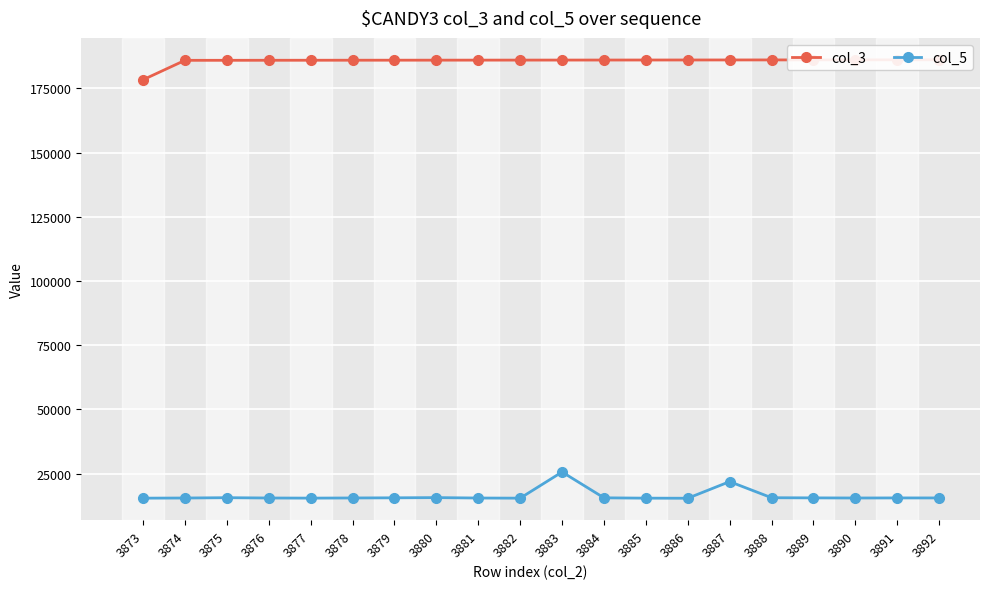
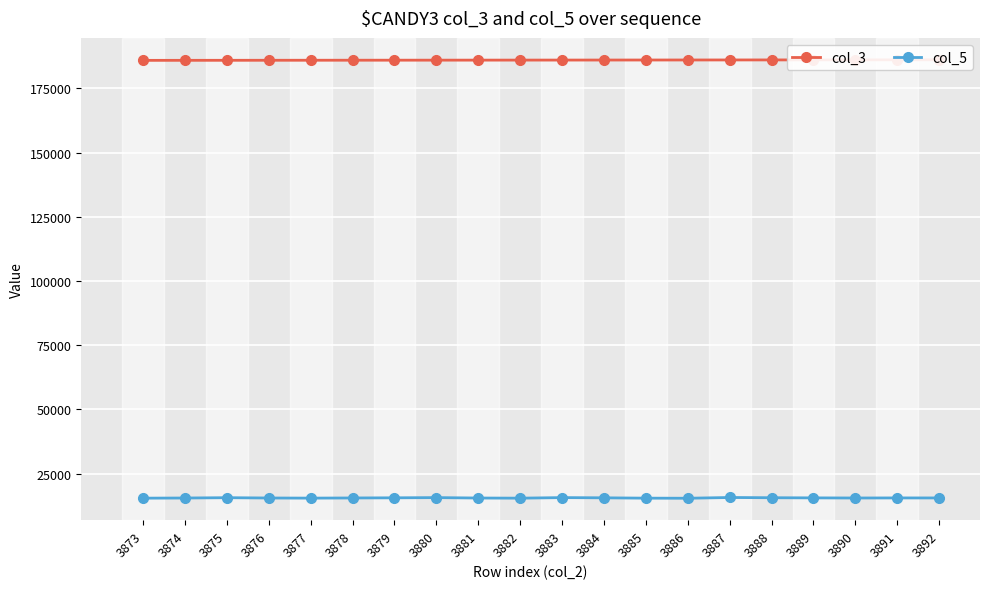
  {
    "col_3": {
-     "3873": 178000,
+     "3873": 186000,
      "3874": 186000,
      "3875": 186000,
      "3876": 186000,
      "3877": 186000,
      "3878": 186000,
      "3879": 186000,
      "3880": 186000,
      "3881": 186000,
      "3882": 186000,
      "3883": 186000,
      "3884": 186000,
      "3885": 186000,
      "3886": 186000,
      "3887": 186000,
      "3888": 186000
    },
    "col_5": {
      "3873": 15000,
      "3874": 15000,
      "3875": 16000,
      "3876": 15000,
      "3877": 15000,
      "3878": 16000,
      "3879": 16000,
      "3880": 16000,
      "3881": 15000,
      "3882": 15000,
-     "3883": 26000,
+     "3883": 16000,
      "3884": 16000,
      "3885": 15000,
      "3886": 15000,
-     "3887": 22000,
+     "3887": 16000,
      "3888": 16000,
      "3889": 16000,
      "3890": 15000,
      "3891": 16000,
      "3892": 16000
    }
  }
